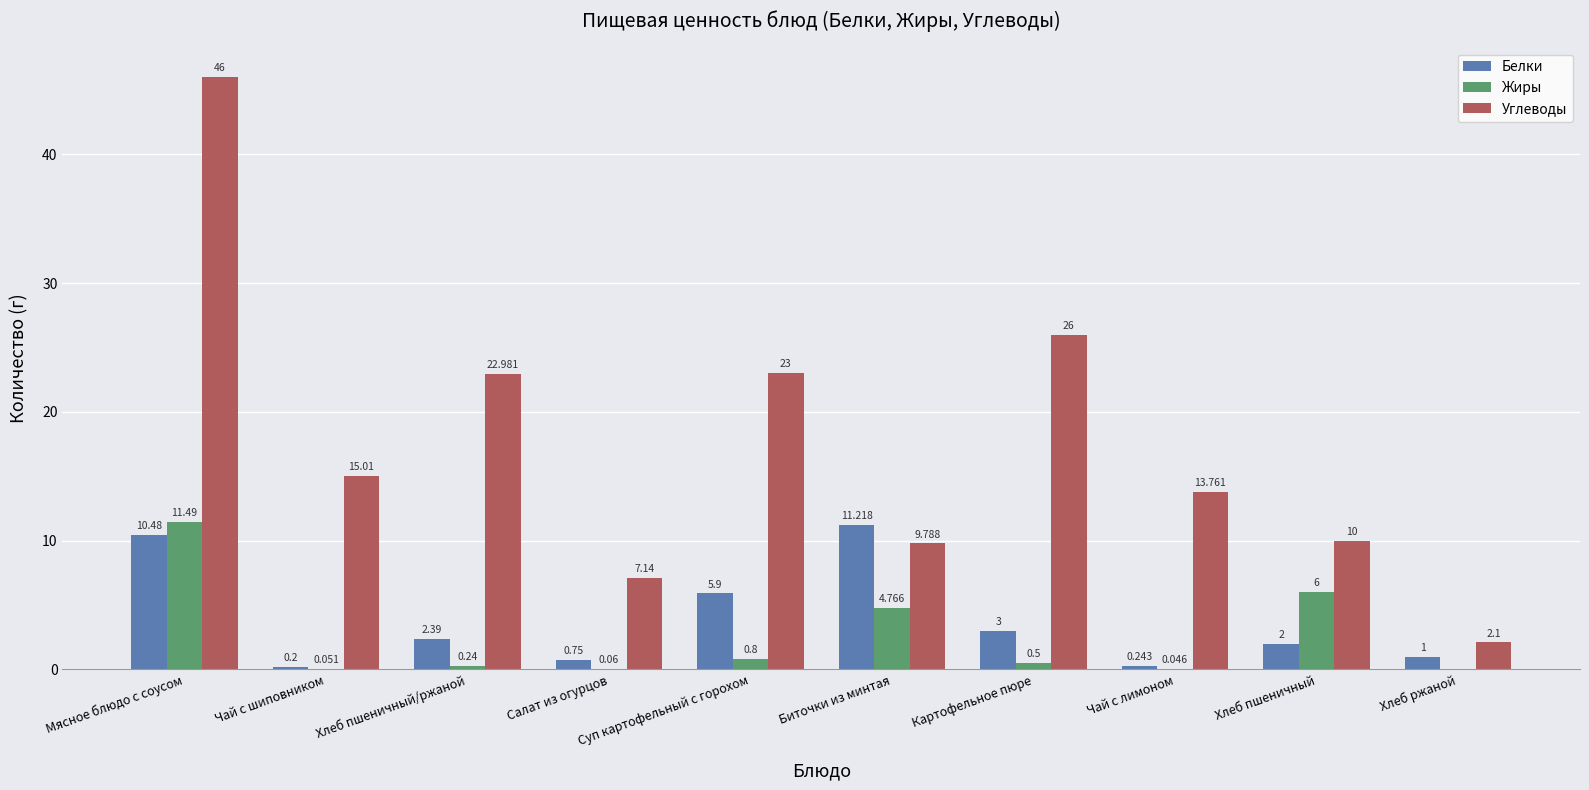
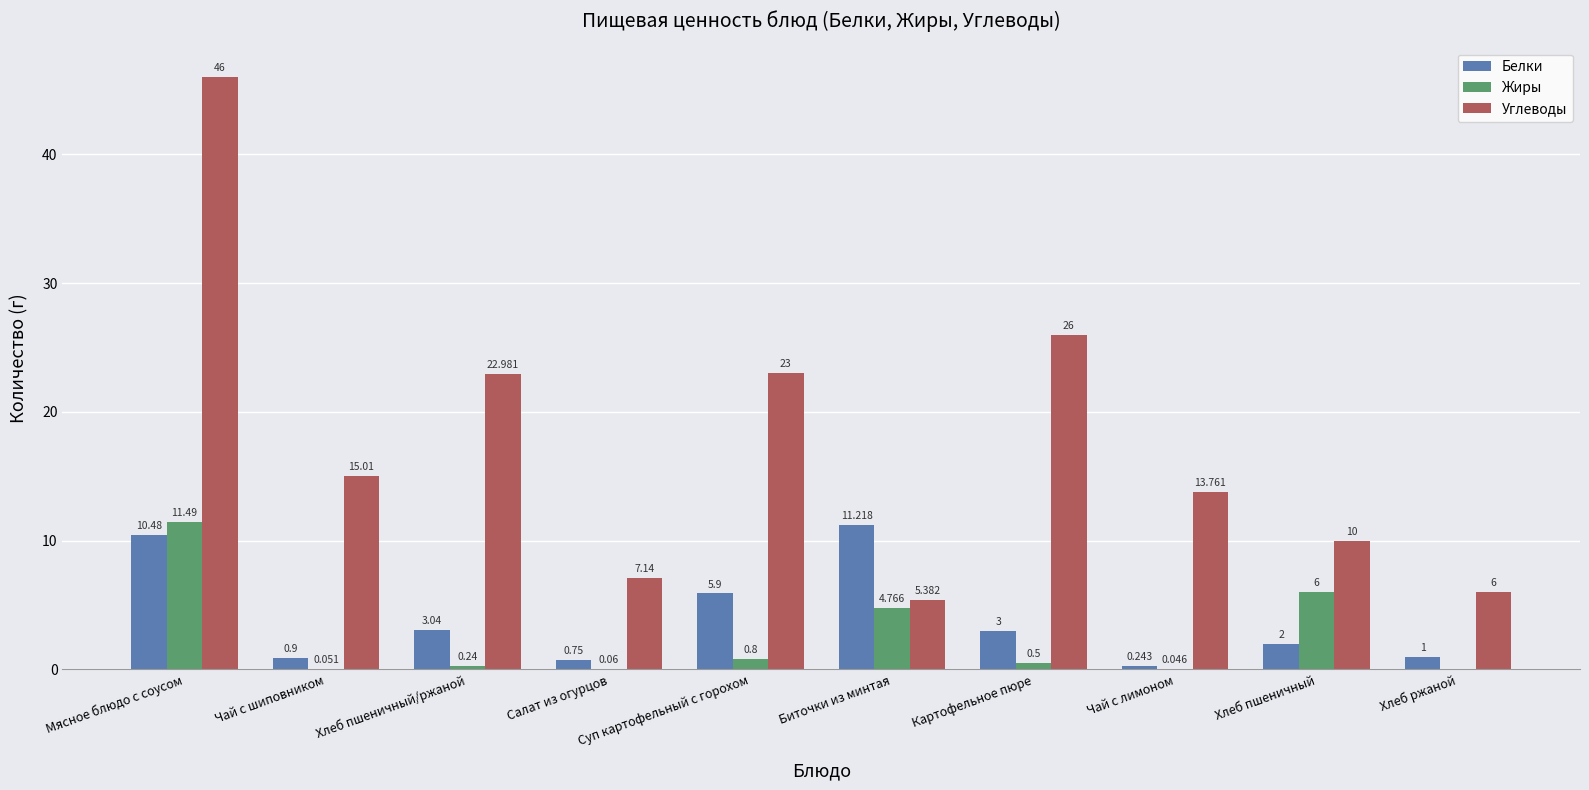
  {
    "Белки": {
      "Мясное блюдо с соусом": 10.48,
-     "Чай с шиповником": 0.2,
-     "Хлеб пшеничный/ржаной": 2.39,
+     "Чай с шиповником": 0.9,
+     "Хлеб пшеничный/ржаной": 3.04,
      "Салат из огурцов": 0.75,
      "Суп картофельный с горохом": 5.9,
      "Биточки из минтая": 11.218,
      "Картофельное пюре": 3,
      "Чай с лимоном": 0.243,
      "Хлеб пшеничный": 2,
      "Хлеб ржаной": 1
    },
    "Жиры": {
      "Мясное блюдо с соусом": 11.49,
      "Чай с шиповником": 0.051,
      "Хлеб пшеничный/ржаной": 0.24,
      "Салат из огурцов": 0.06,
      "Суп картофельный с горохом": 0.8,
      "Биточки из минтая": 4.766,
      "Картофельное пюре": 0.5,
      "Чай с лимоном": 0.046,
      "Хлеб пшеничный": 6
    },
    "Углеводы": {
      "Мясное блюдо с соусом": 46,
      "Чай с шиповником": 15.01,
      "Хлеб пшеничный/ржаной": 22.981,
      "Салат из огурцов": 7.14,
      "Суп картофельный с горохом": 23,
-     "Биточки из минтая": 9.788,
+     "Биточки из минтая": 5.382,
      "Картофельное пюре": 26,
      "Чай с лимоном": 13.761,
      "Хлеб пшеничный": 10,
-     "Хлеб ржаной": 2.1
+     "Хлеб ржаной": 6
    }
  }
